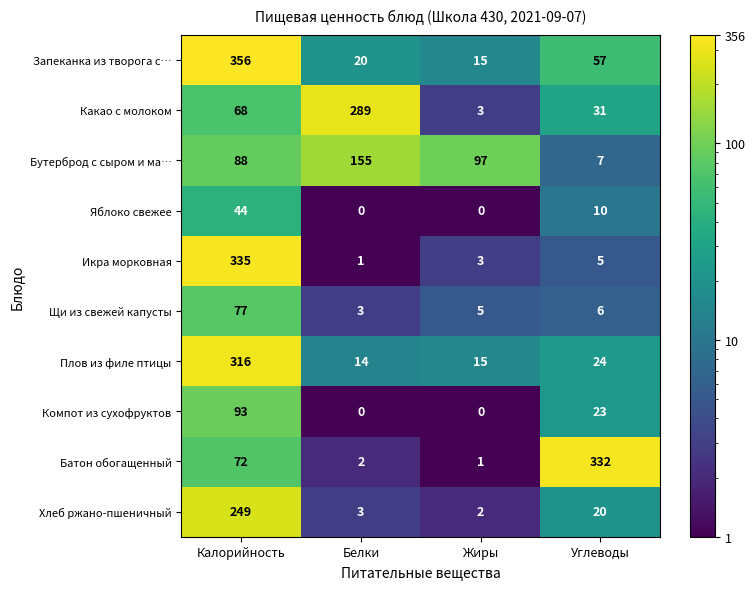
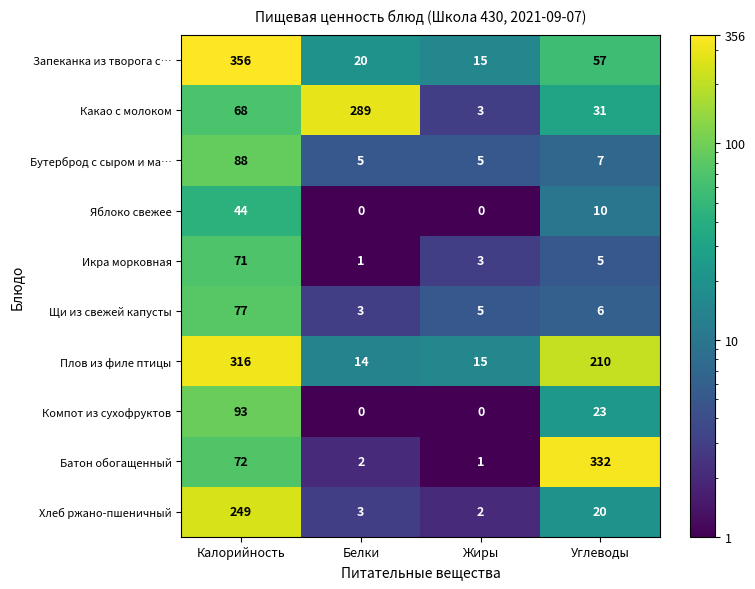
  {
    "Запеканка из творога с…": {
      "Калорийность": 356,
      "Белки": 20,
      "Жиры": 15,
      "Углеводы": 57
    },
    "Какао с молоком": {
      "Калорийность": 68,
      "Белки": 289,
      "Жиры": 3,
      "Углеводы": 31
    },
    "Бутерброд с сыром и ма…": {
      "Калорийность": 88,
-     "Белки": 155,
-     "Жиры": 97,
+     "Белки": 5,
+     "Жиры": 5,
      "Углеводы": 7
    },
    "Яблоко свежее": {
      "Калорийность": 44,
      "Белки": 0,
      "Жиры": 0,
      "Углеводы": 10
    },
    "Икра морковная": {
-     "Калорийность": 335,
+     "Калорийность": 71,
      "Белки": 1,
      "Жиры": 3,
      "Углеводы": 5
    },
    "Щи из свежей капусты": {
      "Калорийность": 77,
      "Белки": 3,
      "Жиры": 5,
      "Углеводы": 6
    },
    "Плов из филе птицы": {
      "Калорийность": 316,
      "Белки": 14,
      "Жиры": 15,
-     "Углеводы": 24
+     "Углеводы": 210
    },
    "Компот из сухофруктов": {
      "Калорийность": 93,
      "Белки": 0,
      "Жиры": 0,
      "Углеводы": 23
    },
    "Батон обогащенный": {
      "Калорийность": 72,
      "Белки": 2,
      "Жиры": 1,
      "Углеводы": 332
    },
    "Хлеб ржано-пшеничный": {
      "Калорийность": 249,
      "Белки": 3,
      "Жиры": 2,
      "Углеводы": 20
    }
  }
